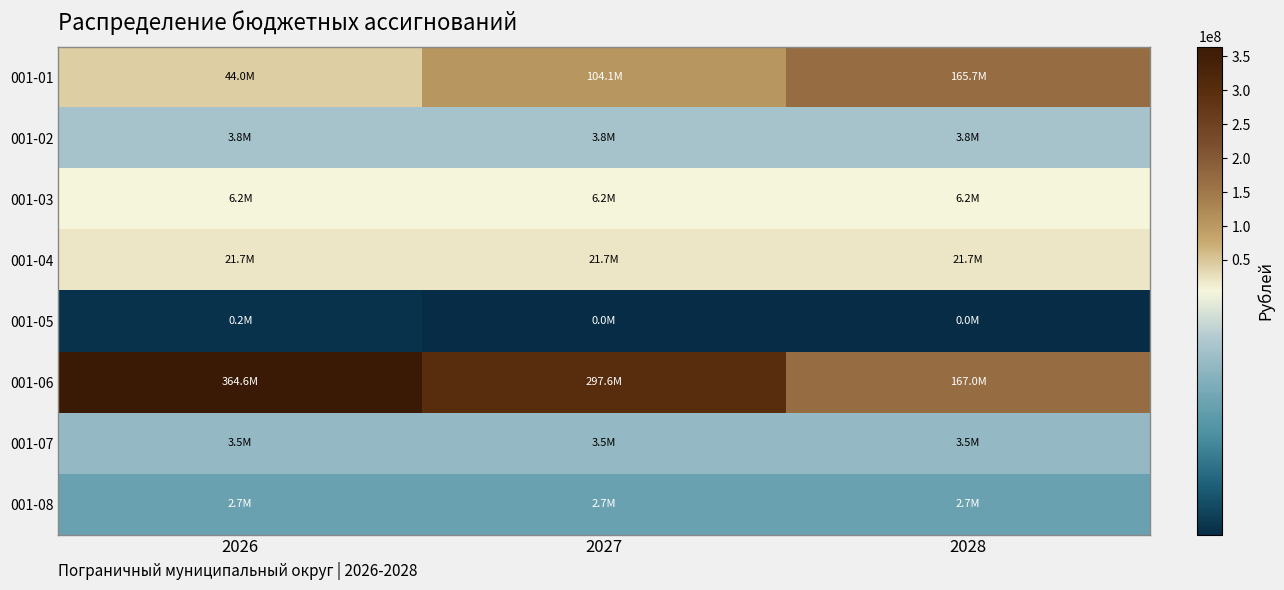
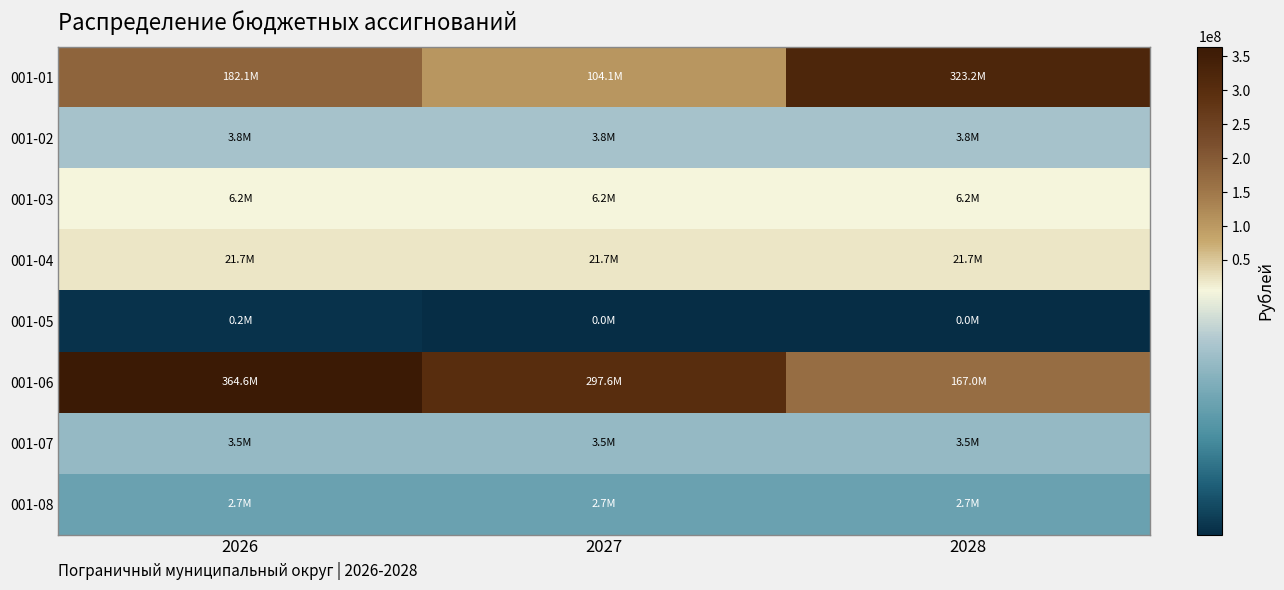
  {
    "001-01": {
-     "2026": "44.0M",
+     "2026": "182.1M",
      "2027": "104.1M",
-     "2028": "165.7M"
+     "2028": "323.2M"
    },
    "001-02": {
      "2026": "3.8M",
      "2027": "3.8M",
      "2028": "3.8M"
    },
    "001-03": {
      "2026": "6.2M",
      "2027": "6.2M",
      "2028": "6.2M"
    },
    "001-04": {
      "2026": "21.7M",
      "2027": "21.7M",
      "2028": "21.7M"
    },
    "001-05": {
      "2026": "0.2M",
      "2027": "0.0M",
      "2028": "0.0M"
    },
    "001-06": {
      "2026": "364.6M",
      "2027": "297.6M",
      "2028": "167.0M"
    },
    "001-07": {
      "2026": "3.5M",
      "2027": "3.5M",
      "2028": "3.5M"
    },
    "001-08": {
      "2026": "2.7M",
      "2027": "2.7M",
      "2028": "2.7M"
    }
  }
